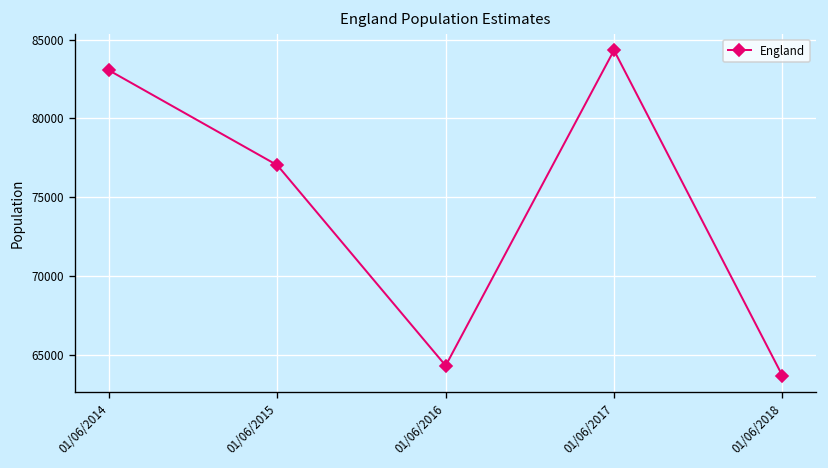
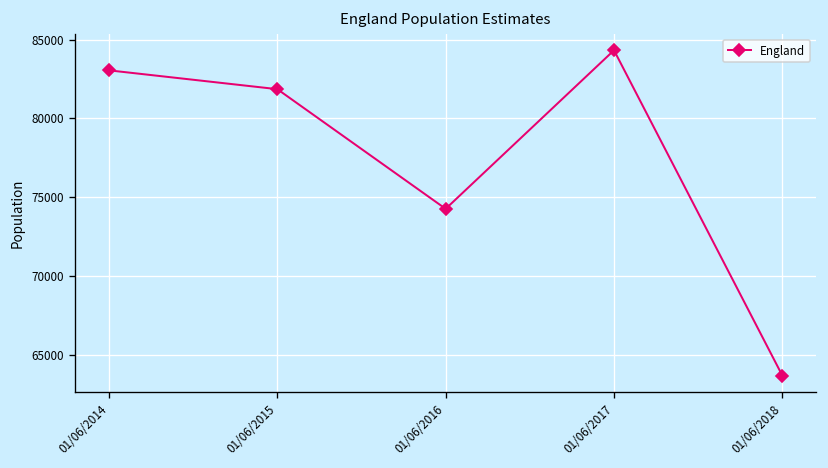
  {
    "01/06/2014": 83100,
-   "01/06/2015": 77000,
-   "01/06/2016": 64300,
+   "01/06/2015": 81900,
+   "01/06/2016": 74300,
    "01/06/2017": 84300,
    "01/06/2018": 63700
  }
